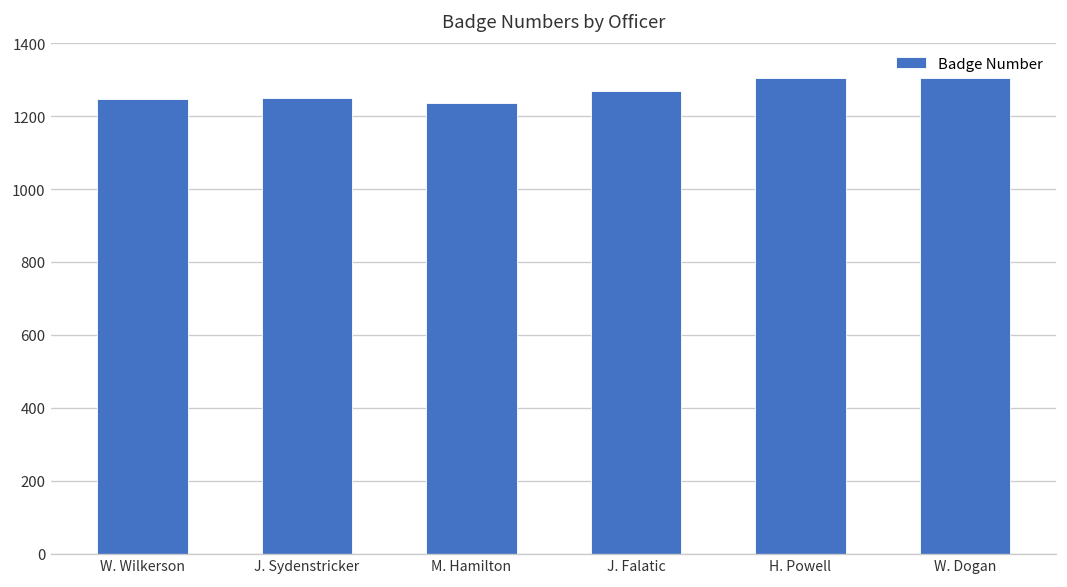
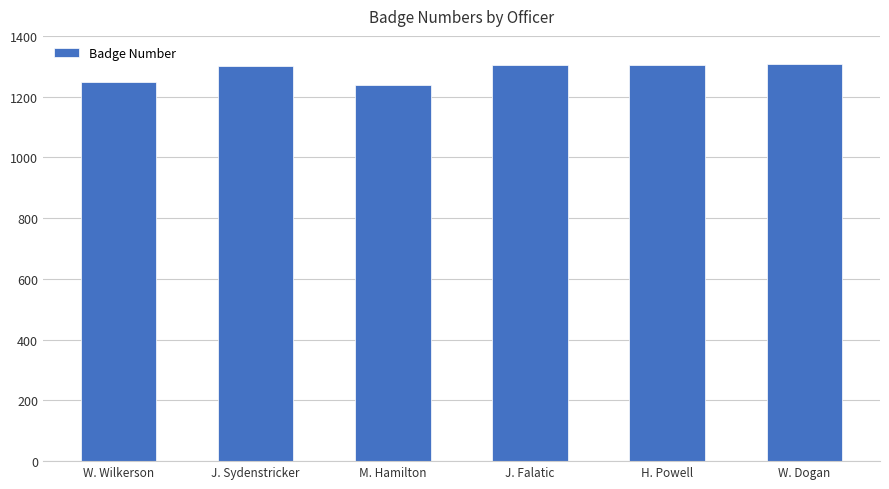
  {
    "W. Wilkerson": 1250,
-   "J. Sydenstricker": 1250,
+   "J. Sydenstricker": 1300,
    "M. Hamilton": 1240,
-   "J. Falatic": 1270,
+   "J. Falatic": 1300,
    "H. Powell": 1310,
    "W. Dogan": 1310
  }
